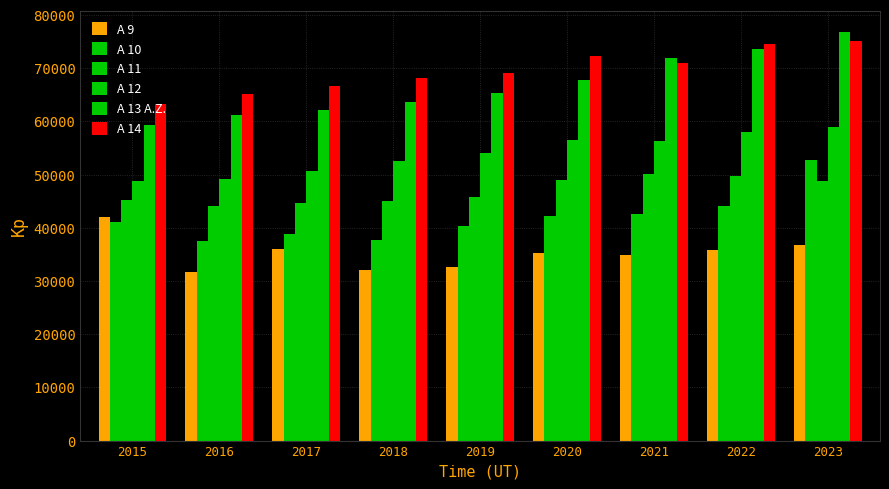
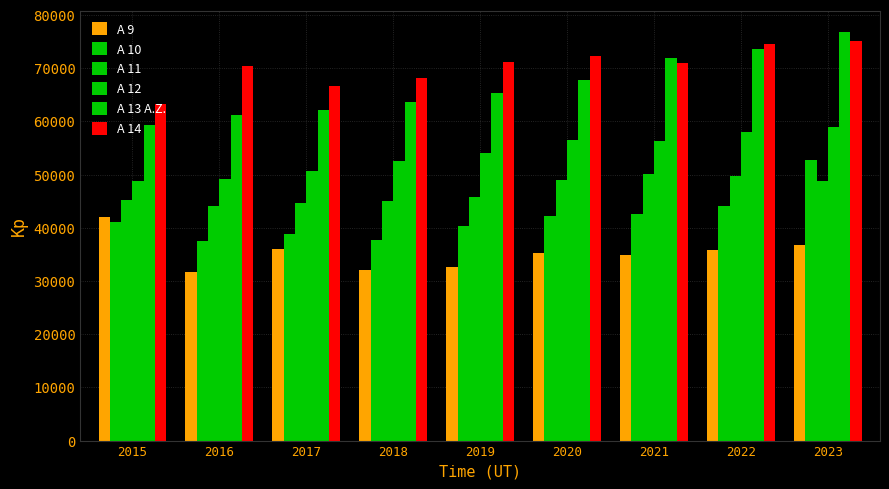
  {
    "A 9": {
      "2015": 42000,
      "2016": 32000,
      "2017": 36000,
      "2018": 32000,
      "2019": 33000,
      "2020": 35000,
      "2021": 35000,
      "2022": 36000,
      "2023": 37000
    },
    "A 14": {
      "2015": 63000,
-     "2016": 65000,
+     "2016": 70000,
      "2017": 67000,
      "2018": 68000,
-     "2019": 69000,
+     "2019": 71000,
      "2020": 72000,
      "2021": 71000,
      "2022": 75000,
      "2023": 75000
    }
  }
